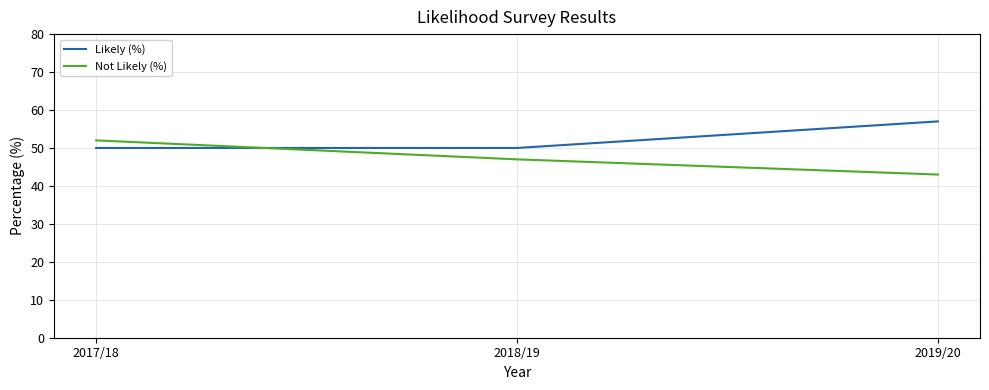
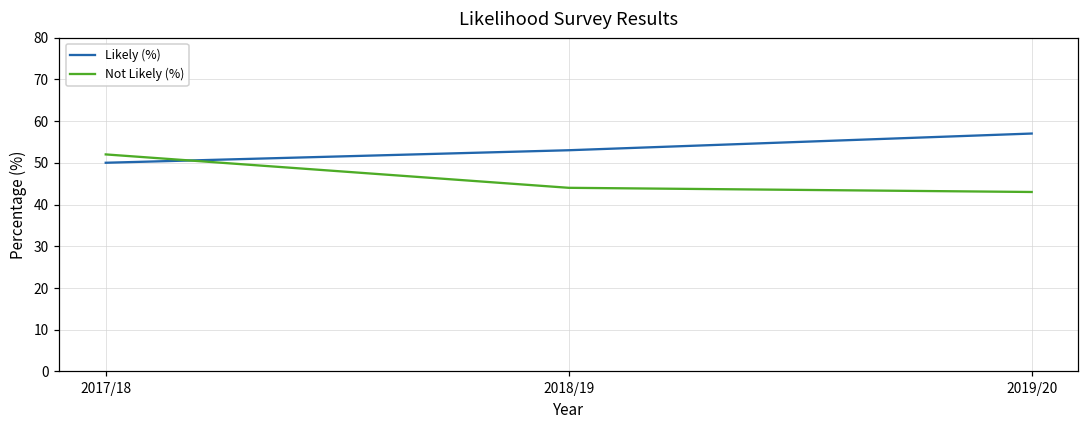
  {
    "Likely (%)": {
      "2017/18": 50,
-     "2018/19": 50,
+     "2018/19": 53,
      "2019/20": 57
    },
    "Not Likely (%)": {
      "2017/18": 52,
-     "2018/19": 47,
+     "2018/19": 44,
      "2019/20": 43
    }
  }
